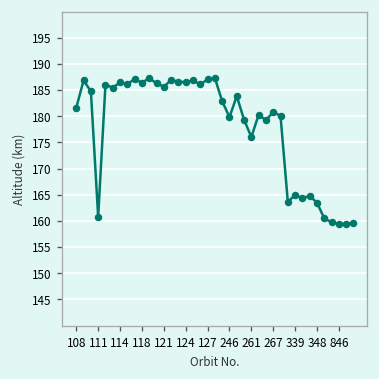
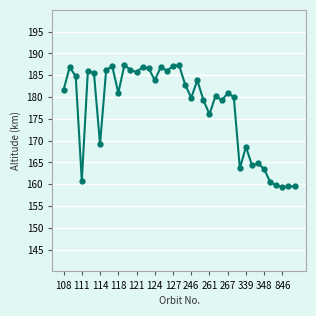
  {
    "108": 182,
    "111": 161,
-   "114": 186,
-   "118": 186,
+   "114": 169,
+   "118": 181,
    "121": 186,
-   "124": 187,
+   "124": 184,
    "127": 187,
    "246": 180,
    "261": 176,
    "267": 181,
-   "339": 165,
+   "339": 169,
    "348": 163,
    "846": 159
  }
